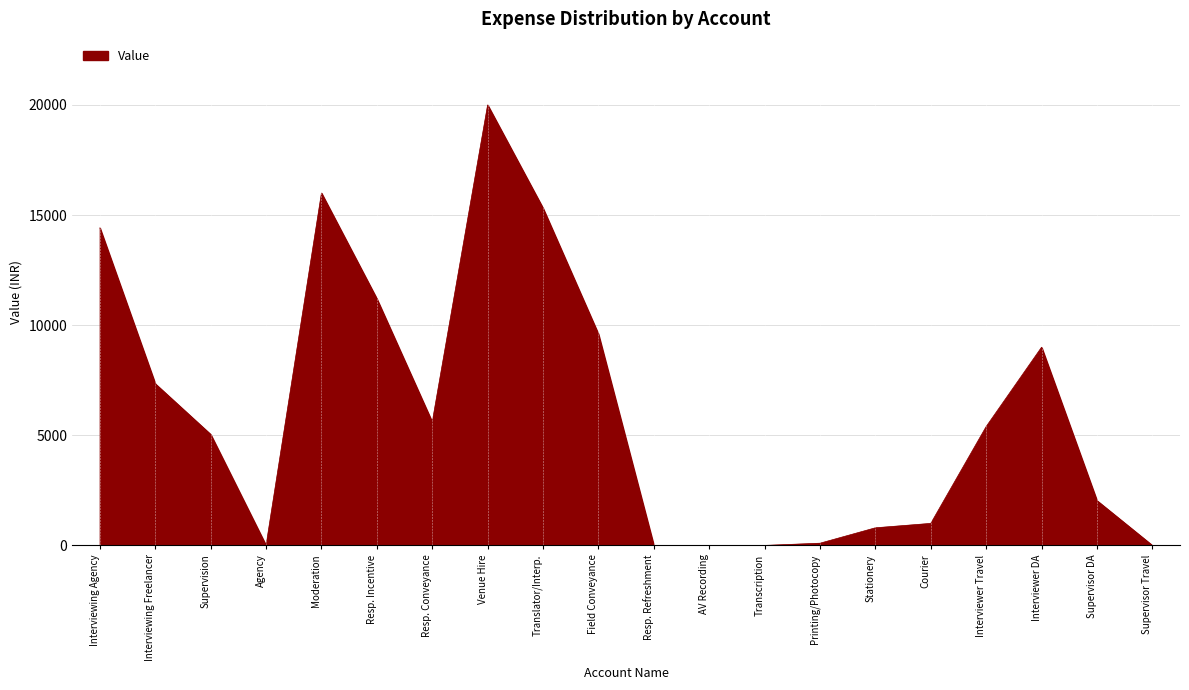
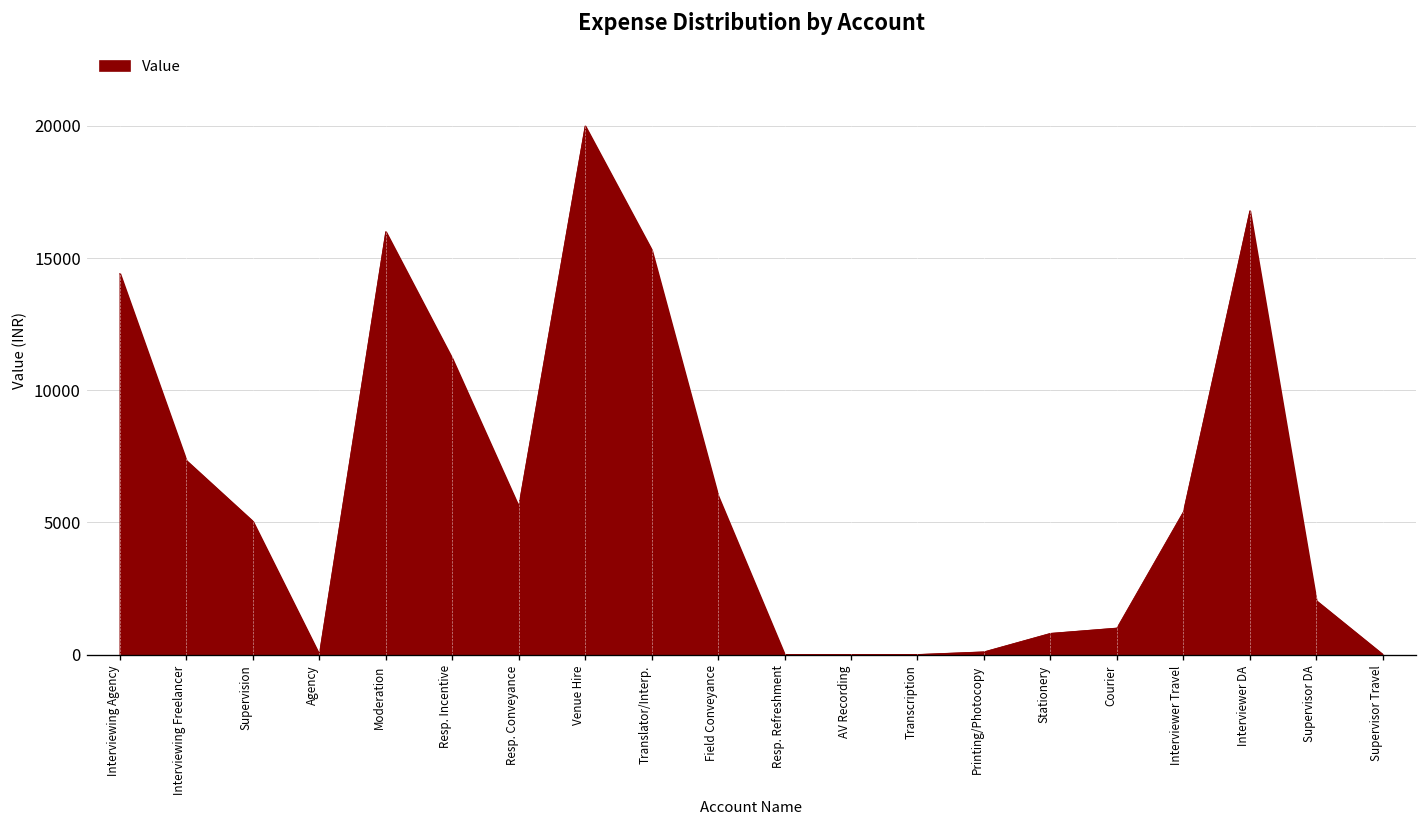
  {
    "Interviewing Agency": 14400,
    "Interviewing Freelancer": 7300,
    "Supervision": 5000,
    "Agency": 0,
    "Moderation": 16000,
    "Resp. Incentive": 11200,
    "Resp. Conveyance": 5600,
    "Venue Hire": 20000,
    "Translator/Interp.": 15300,
-   "Field Conveyance": 9600,
+   "Field Conveyance": 6000,
    "Resp. Refreshment": 0,
    "AV Recording": 0,
    "Transcription": 0,
    "Printing/Photocopy": 100,
    "Stationery": 800,
    "Courier": 1000,
    "Interviewer Travel": 5400,
-   "Interviewer DA": 9000,
+   "Interviewer DA": 16800,
    "Supervisor DA": 2000,
    "Supervisor Travel": 0
  }
